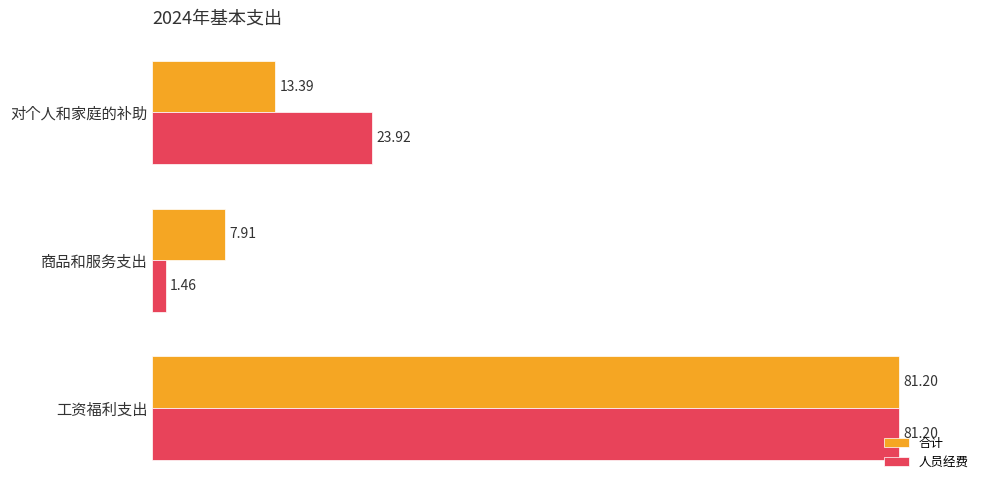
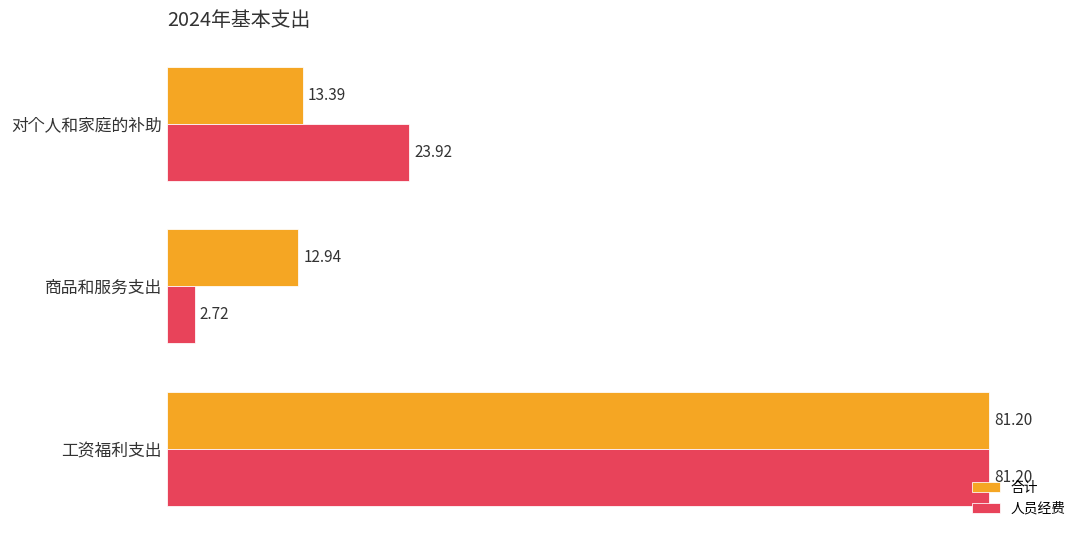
  {
    "合计": {
      "对个人和家庭的补助": 13.39,
-     "商品和服务支出": 7.91,
+     "商品和服务支出": 12.94,
      "工资福利支出": 81.20
    },
    "人员经费": {
      "对个人和家庭的补助": 23.92,
-     "商品和服务支出": 1.46,
+     "商品和服务支出": 2.72,
      "工资福利支出": 81.20
    }
  }
